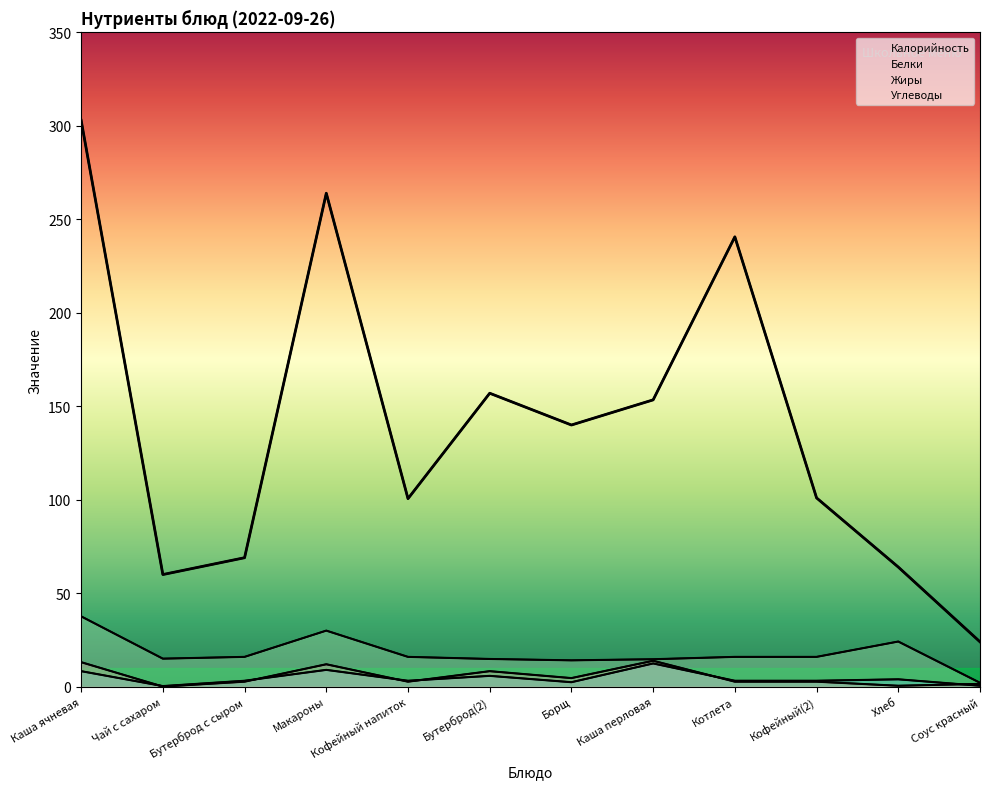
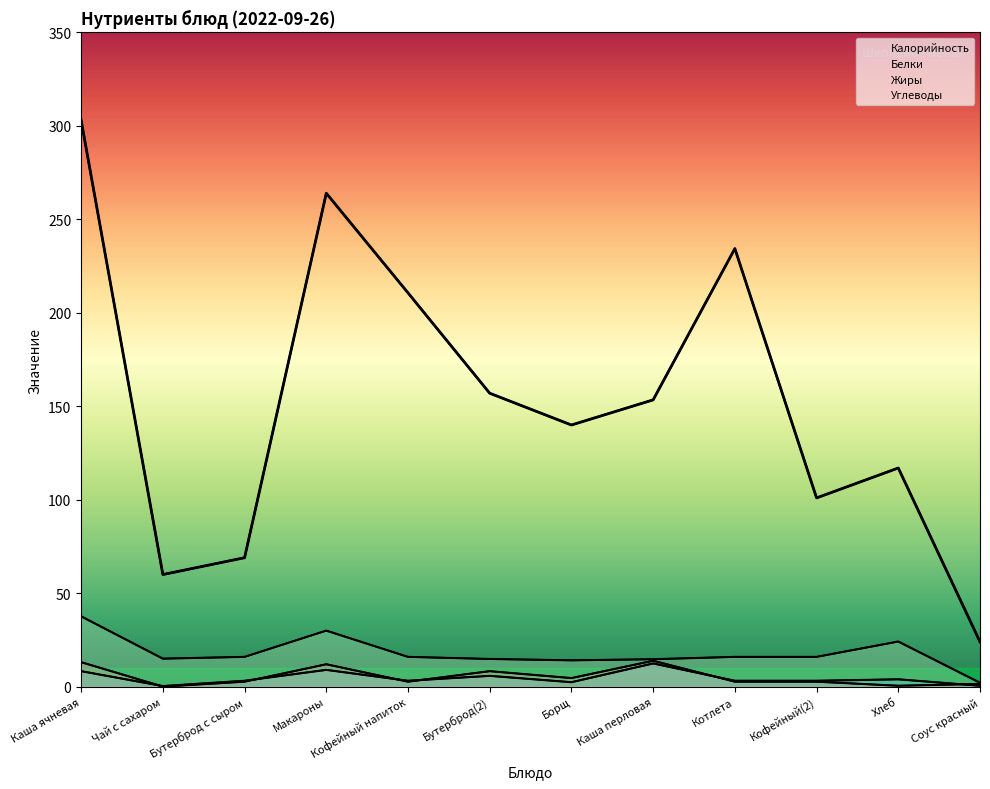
  {
    "Калорийность": {
      "Каша ячневая": 303,
      "Чай с сахаром": 60,
      "Бутерброд с сыром": 69,
      "Макароны": 264,
-     "Кофейный напиток": 101,
+     "Кофейный напиток": 211,
      "Бутерброд(2)": 157,
      "Борщ": 140,
      "Каша перловая": 153,
-     "Котлета": 241,
+     "Котлета": 234,
      "Кофейный(2)": 101,
-     "Хлеб": 64,
+     "Хлеб": 117,
      "Соус красный": 24
    }
  }
